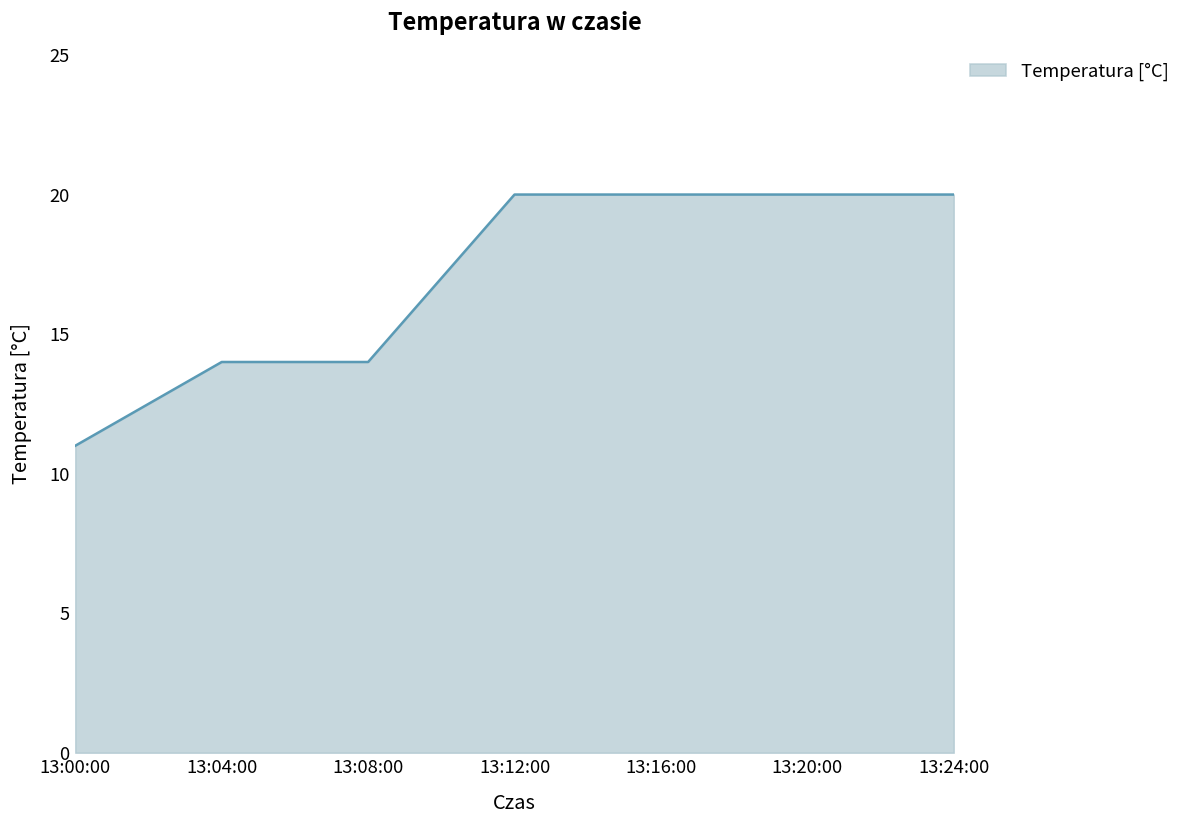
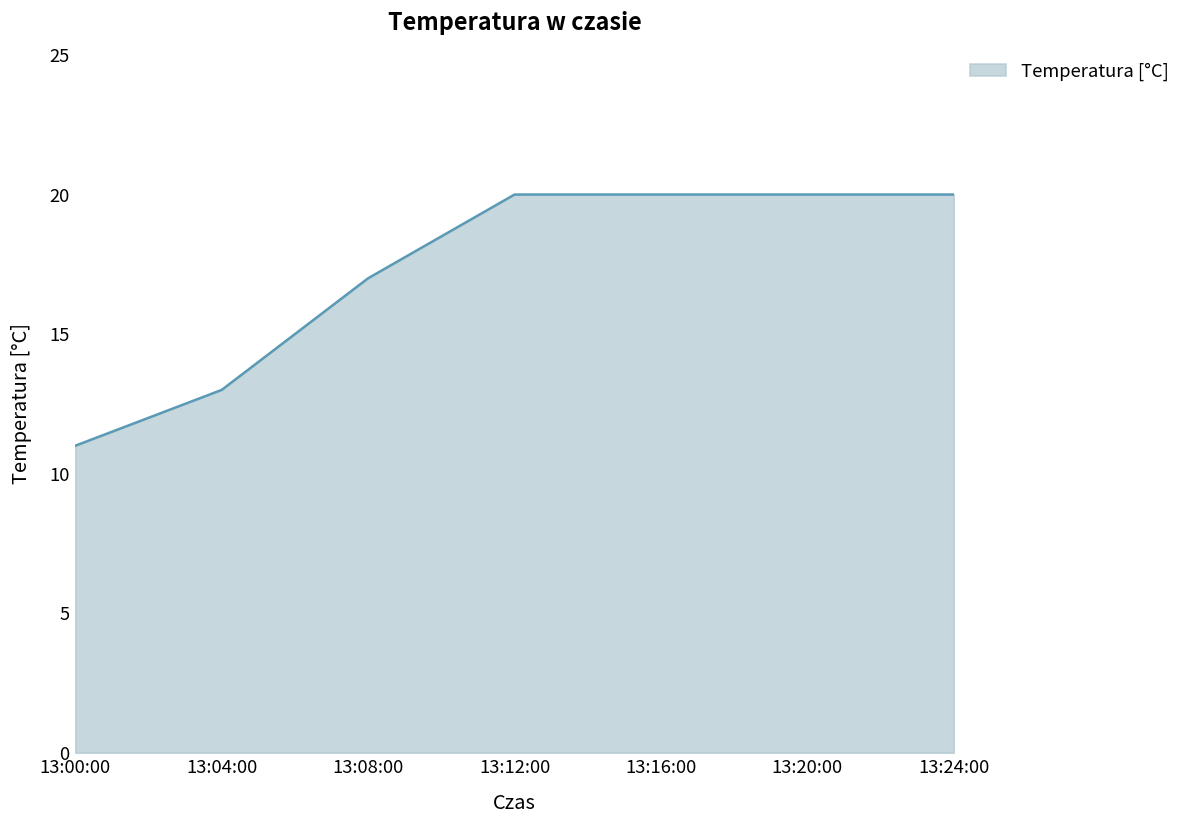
  {
    "13:00:00": 11,
-   "13:04:00": 14,
-   "13:08:00": 14,
+   "13:04:00": 13,
+   "13:08:00": 17,
    "13:12:00": 20,
    "13:16:00": 20,
    "13:20:00": 20,
    "13:24:00": 20
  }
